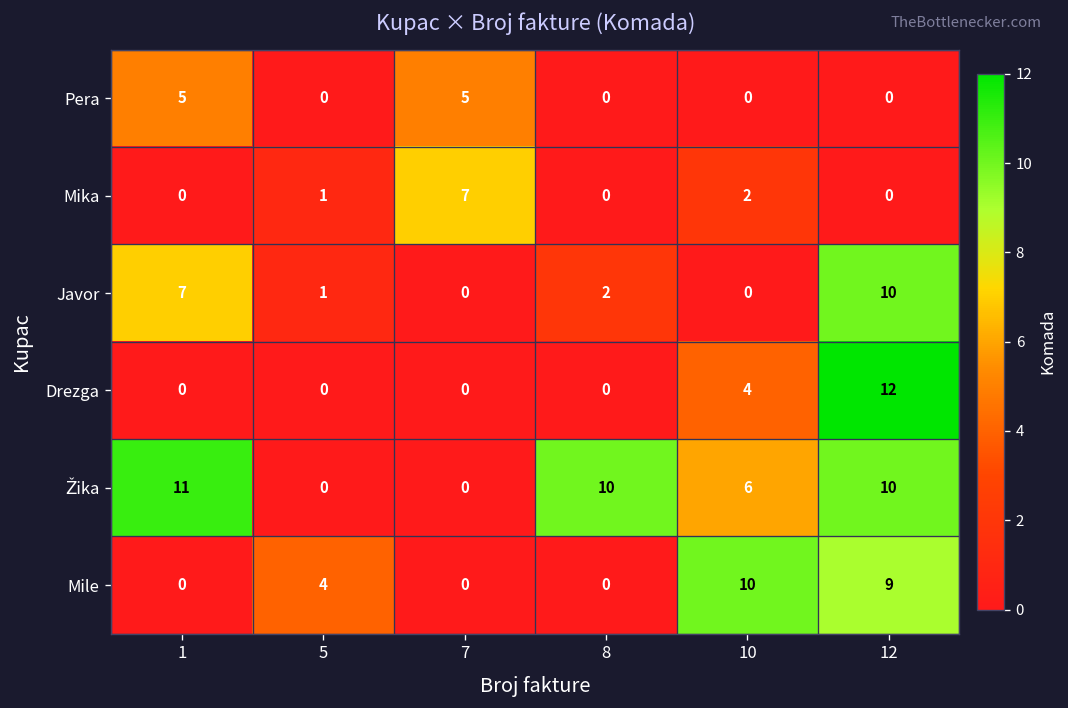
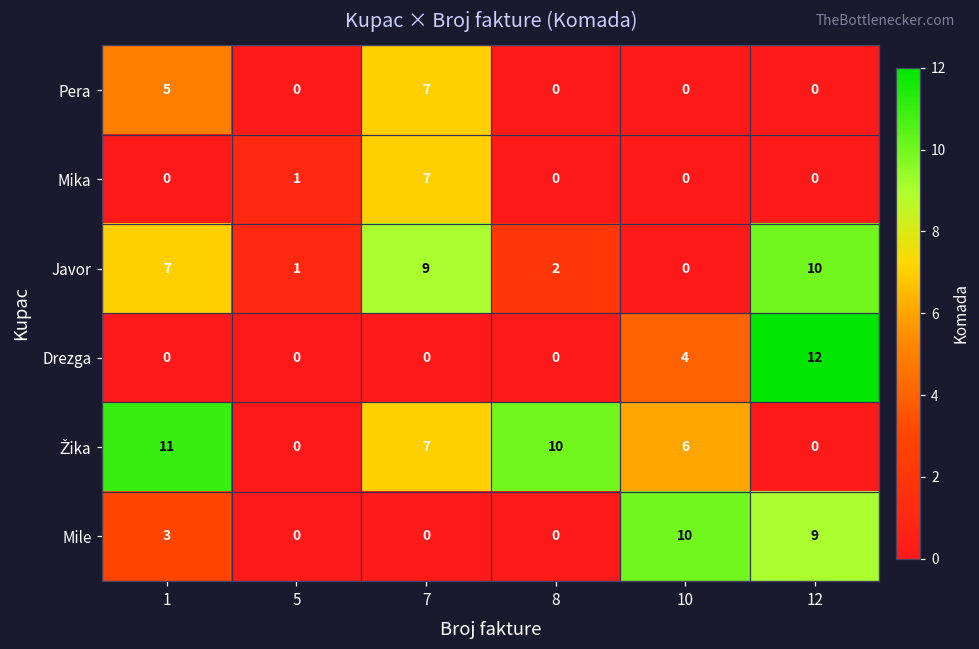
  {
    "Pera": {
      "1": 5,
      "5": 0,
-     "7": 5,
+     "7": 7,
      "8": 0,
      "10": 0,
      "12": 0
    },
    "Mika": {
      "1": 0,
      "5": 1,
      "7": 7,
      "8": 0,
-     "10": 2,
+     "10": 0,
      "12": 0
    },
    "Javor": {
      "1": 7,
      "5": 1,
-     "7": 0,
+     "7": 9,
      "8": 2,
      "10": 0,
      "12": 10
    },
    "Drezga": {
      "1": 0,
      "5": 0,
      "7": 0,
      "8": 0,
      "10": 4,
      "12": 12
    },
    "Žika": {
      "1": 11,
      "5": 0,
-     "7": 0,
+     "7": 7,
      "8": 10,
      "10": 6,
-     "12": 10
+     "12": 0
    },
    "Mile": {
-     "1": 0,
-     "5": 4,
+     "1": 3,
+     "5": 0,
      "7": 0,
      "8": 0,
      "10": 10,
      "12": 9
    }
  }
